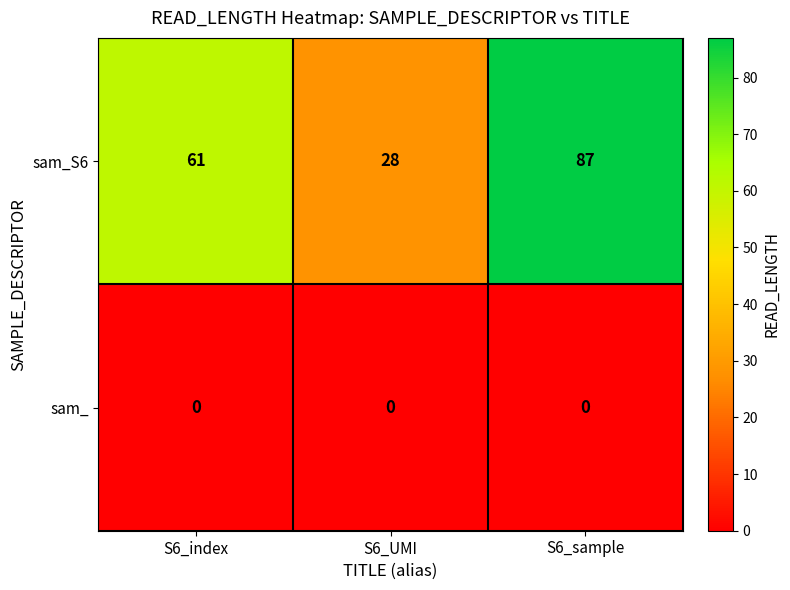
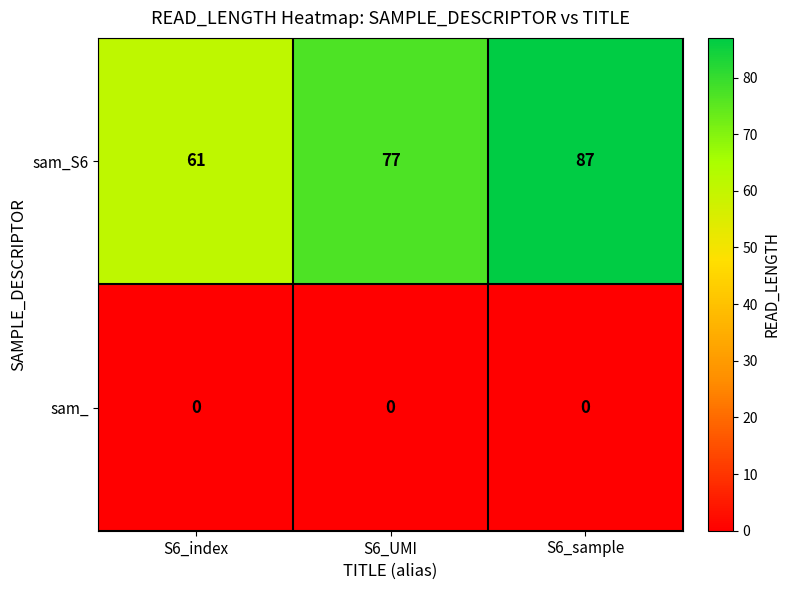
  {
    "sam_S6": {
      "S6_index": 61,
-     "S6_UMI": 28,
+     "S6_UMI": 77,
      "S6_sample": 87
    },
    "sam_": {
      "S6_index": 0,
      "S6_UMI": 0,
      "S6_sample": 0
    }
  }
